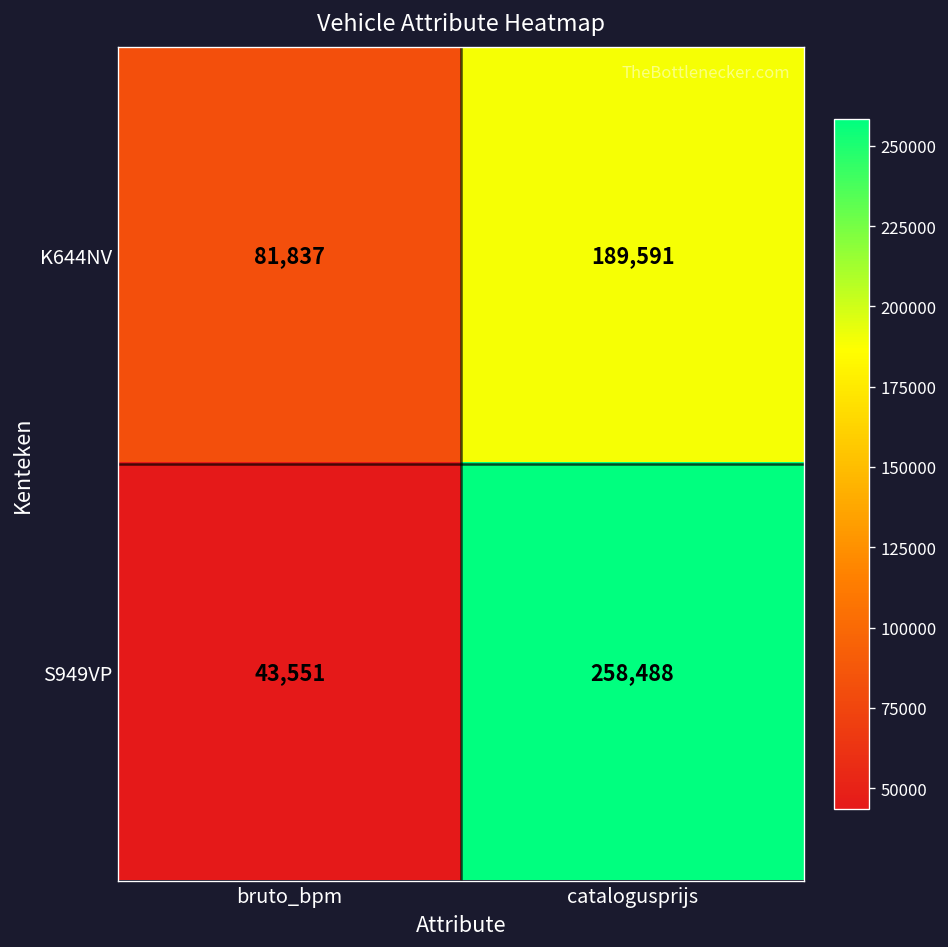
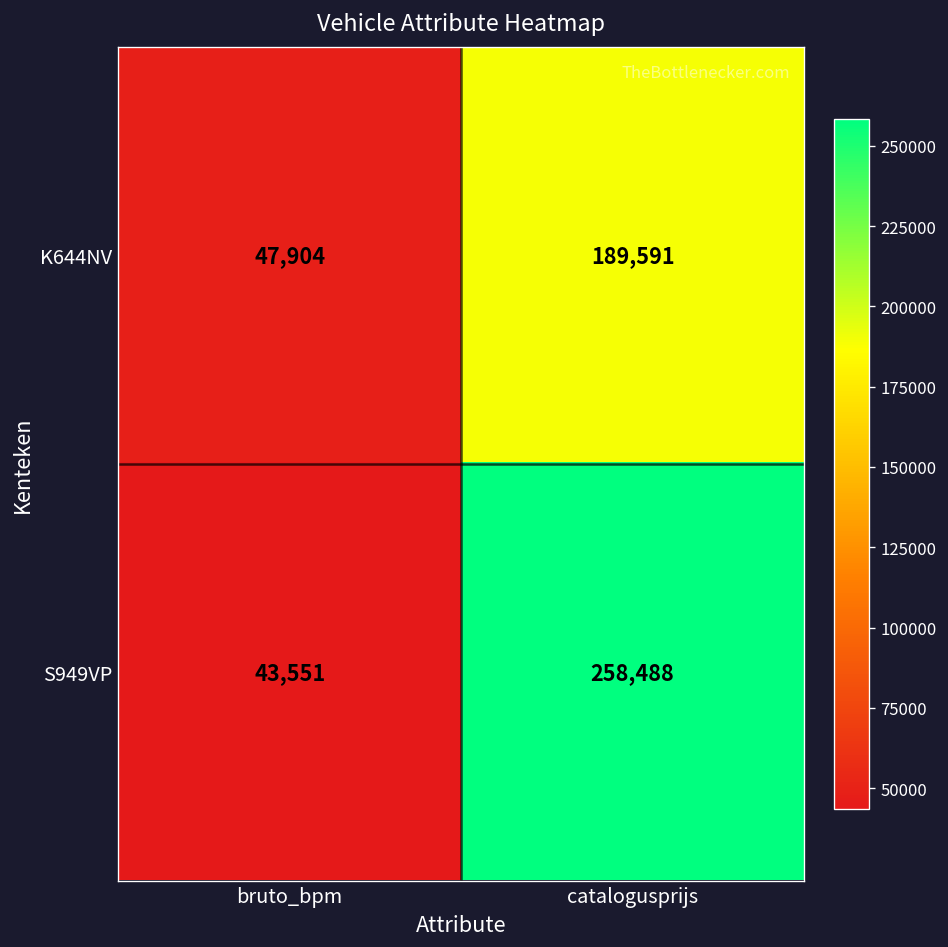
  {
    "K644NV": {
-     "bruto_bpm": "81,837"
+     "bruto_bpm": "47,904"
    },
    "S949VP": {
      "bruto_bpm": "43,551",
      "catalogusprijs": "258,488"
    }
  }
